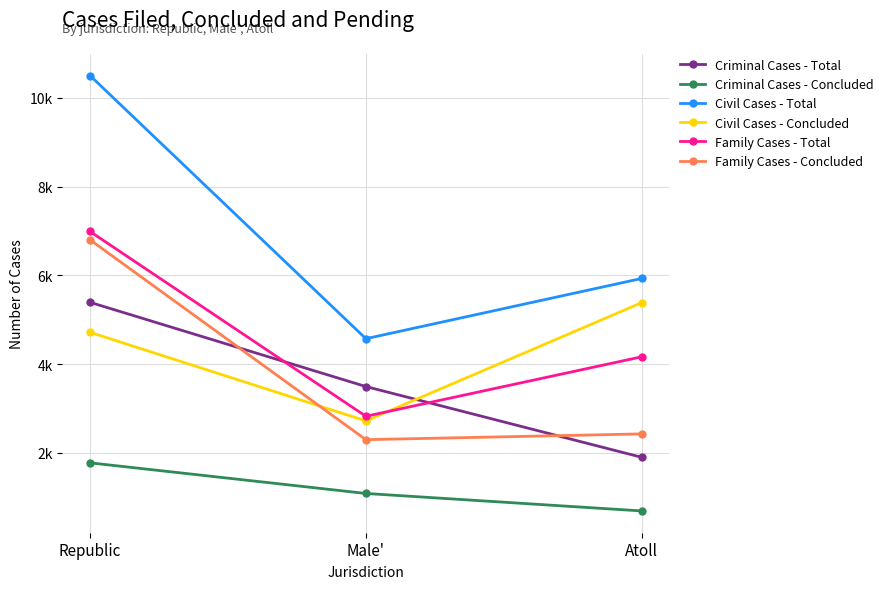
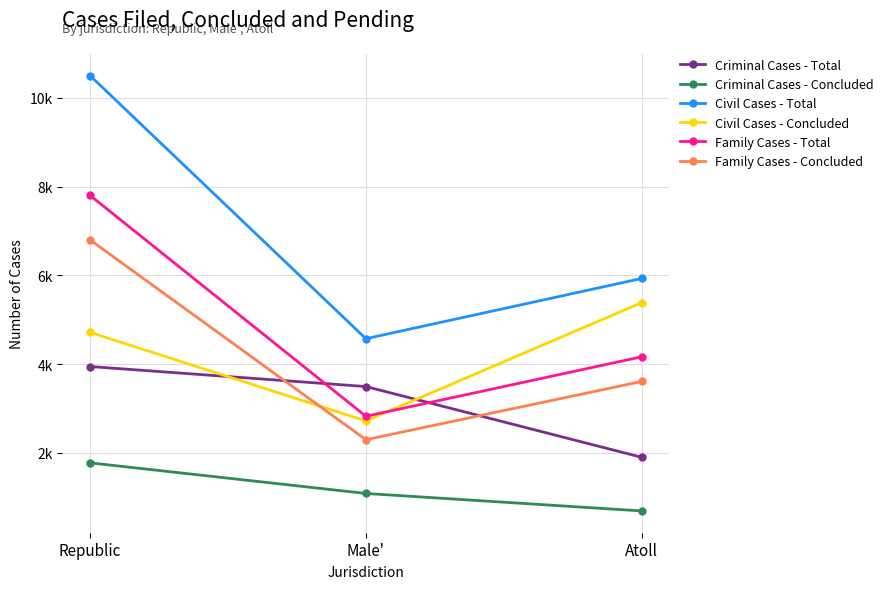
  {
    "Criminal Cases - Total": {
-     "Republic": 5400,
+     "Republic": 3900,
      "Male'": 3500,
      "Atoll": 1900
    },
    "Criminal Cases - Concluded": {
      "Republic": 1800,
      "Male'": 1100,
      "Atoll": 700
    },
    "Civil Cases - Total": {
      "Republic": 10500,
      "Male'": 4600,
      "Atoll": 5900
    },
    "Civil Cases - Concluded": {
      "Republic": 4700,
      "Male'": 2700,
      "Atoll": 5400
    },
    "Family Cases - Total": {
-     "Republic": 7000,
+     "Republic": 7800,
      "Male'": 2800,
      "Atoll": 4200
    },
    "Family Cases - Concluded": {
      "Republic": 6800,
      "Male'": 2300,
-     "Atoll": 2400
+     "Atoll": 3600
    }
  }
